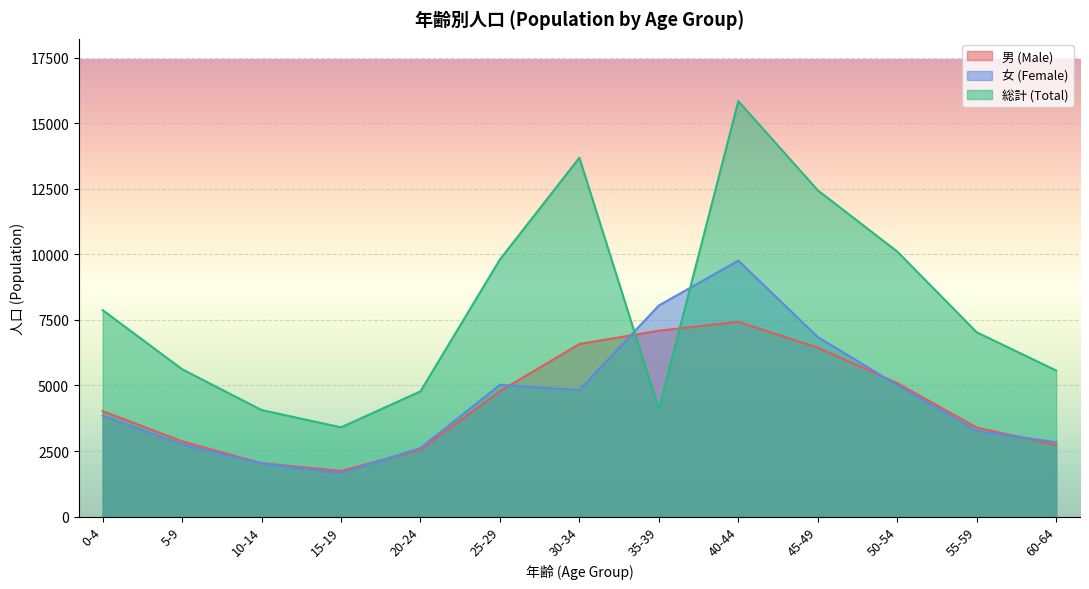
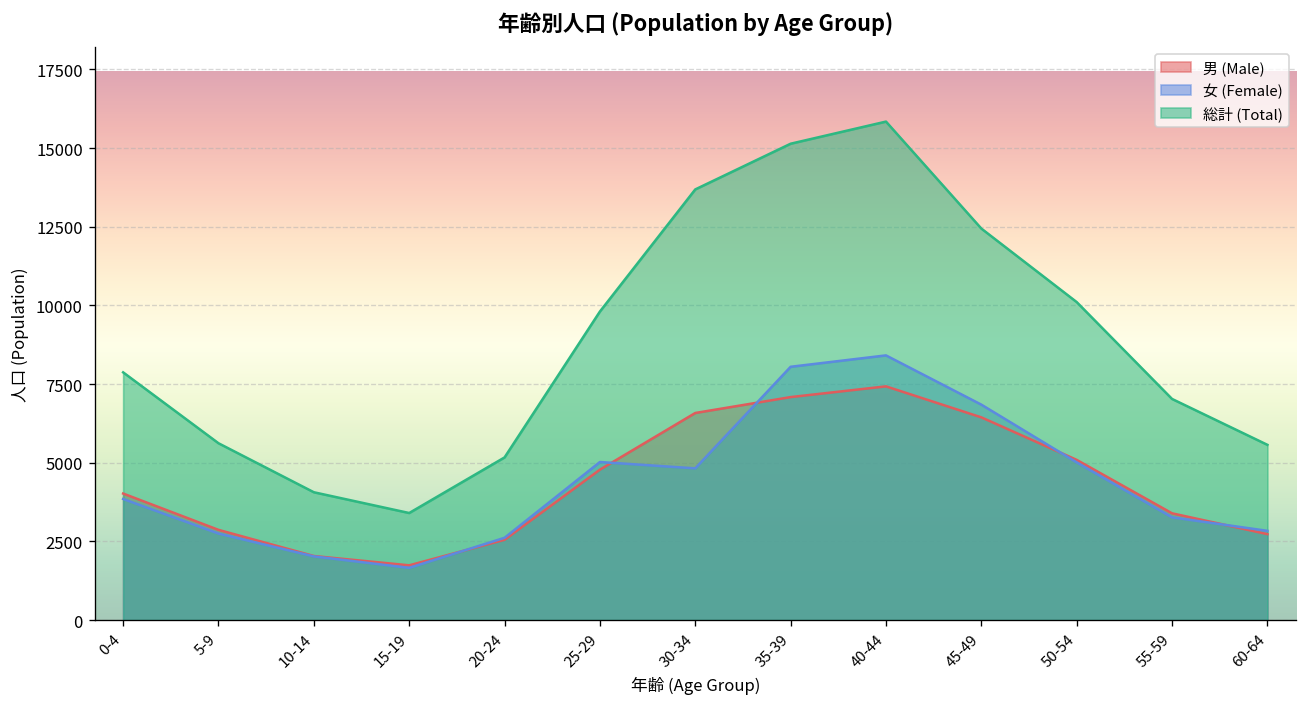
  {
    "男 (Male)": {
      "0-4": 4000,
      "5-9": 2900,
      "25-29": 4800,
      "30-34": 6600,
      "35-39": 7100,
      "40-44": 7400,
      "45-49": 6400,
      "55-59": 3400,
      "60-64": 2700
    },
    "女 (Female)": {
      "0-4": 3900,
      "5-9": 2800,
      "25-29": 5000,
      "30-34": 4800,
      "35-39": 8100,
-     "40-44": 9800,
+     "40-44": 8400,
      "45-49": 6800,
      "55-59": 3300,
      "60-64": 2800
    },
    "総計 (Total)": {
      "0-4": 7900,
      "5-9": 5600,
      "10-14": 4100,
      "15-19": 3400,
-     "20-24": 4800,
+     "20-24": 5200,
      "25-29": 9800,
      "30-34": 13700,
-     "35-39": 4100,
+     "35-39": 15100,
      "40-44": 15800,
      "45-49": 12400,
      "50-54": 10100,
      "55-59": 7000,
      "60-64": 5600
    }
  }
